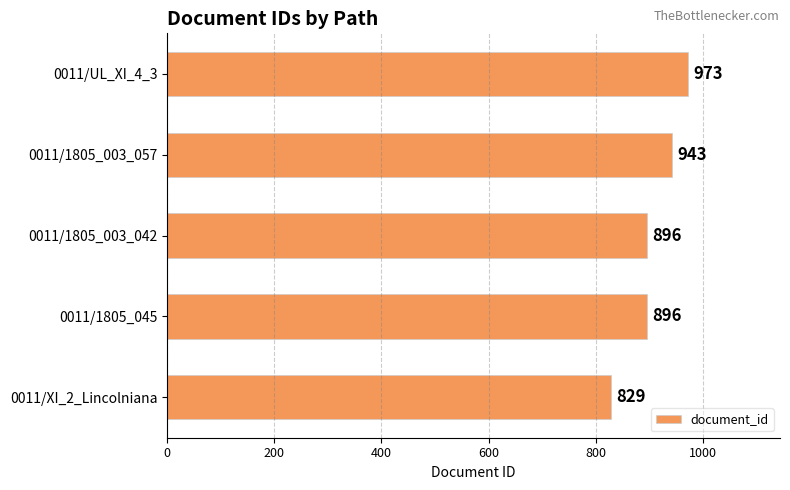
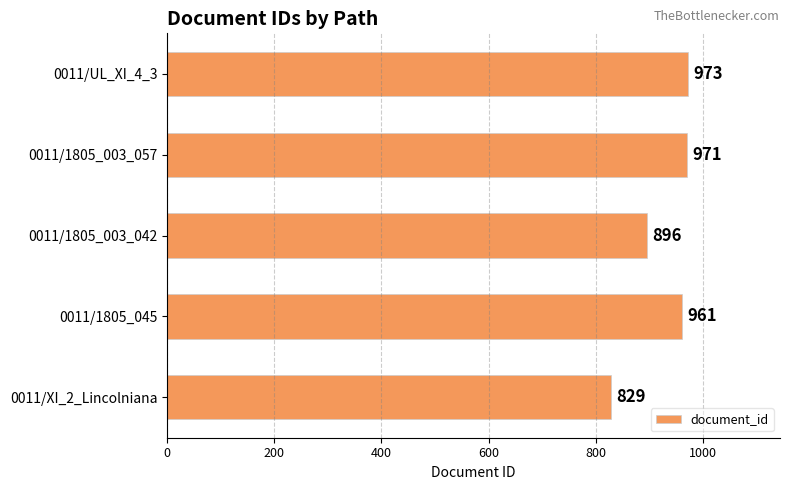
  {
    "0011/UL_XI_4_3": 973,
-   "0011/1805_003_057": 943,
+   "0011/1805_003_057": 971,
    "0011/1805_003_042": 896,
-   "0011/1805_045": 896,
+   "0011/1805_045": 961,
    "0011/XI_2_Lincolniana": 829
  }
